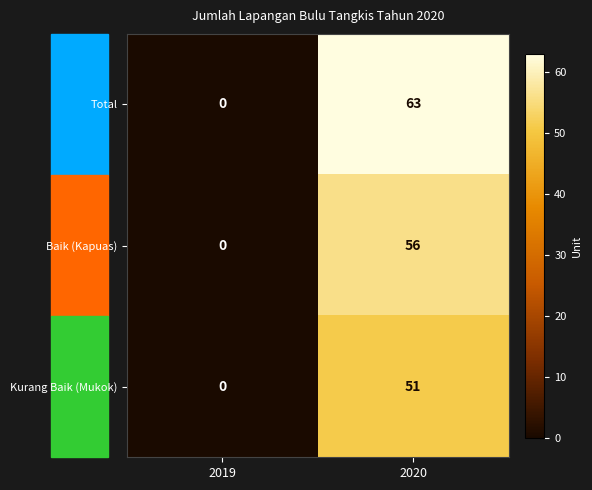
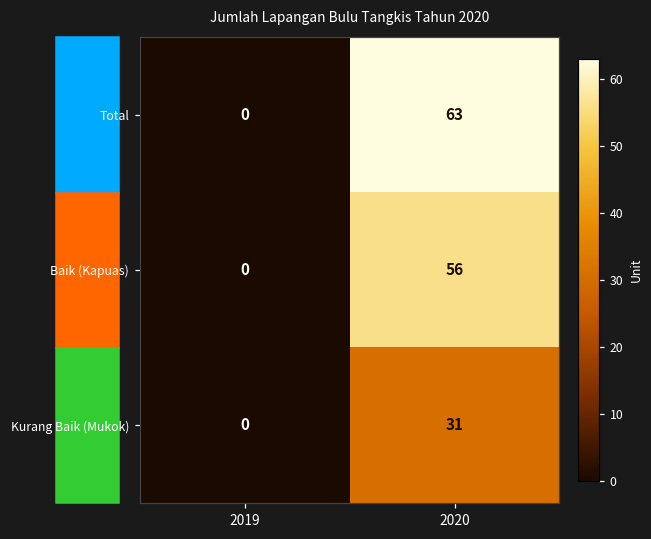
  {
    "Total": {
      "2019": 0,
      "2020": 63
    },
    "Baik (Kapuas)": {
      "2019": 0,
      "2020": 56
    },
    "Kurang Baik (Mukok)": {
      "2019": 0,
-     "2020": 51
+     "2020": 31
    }
  }
